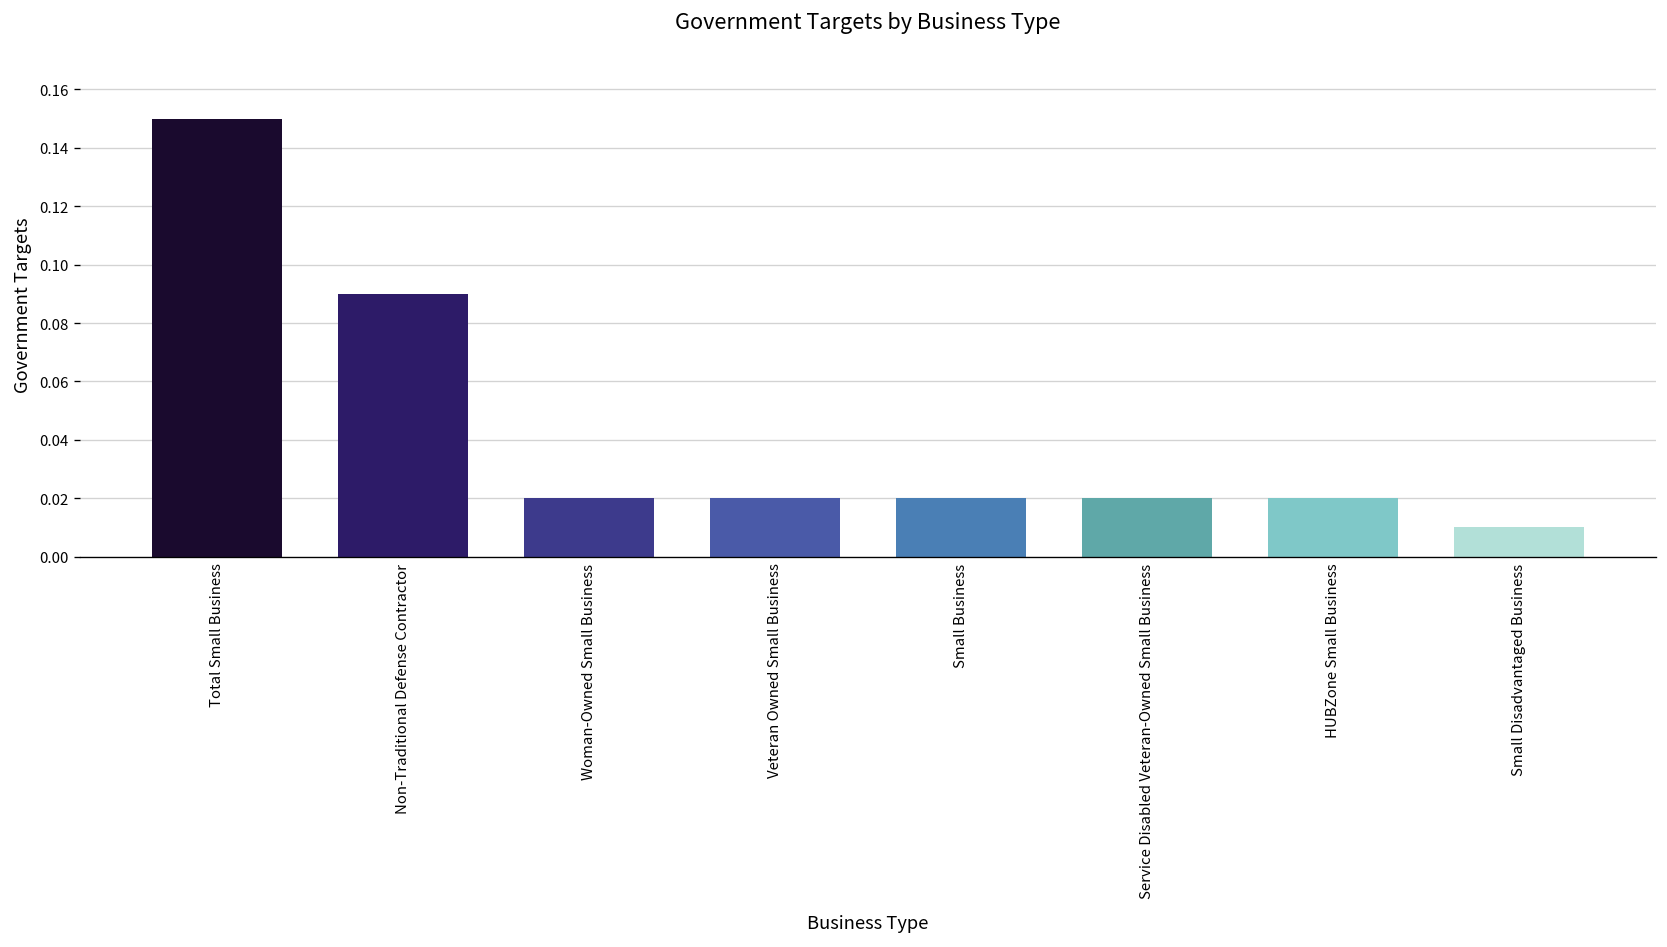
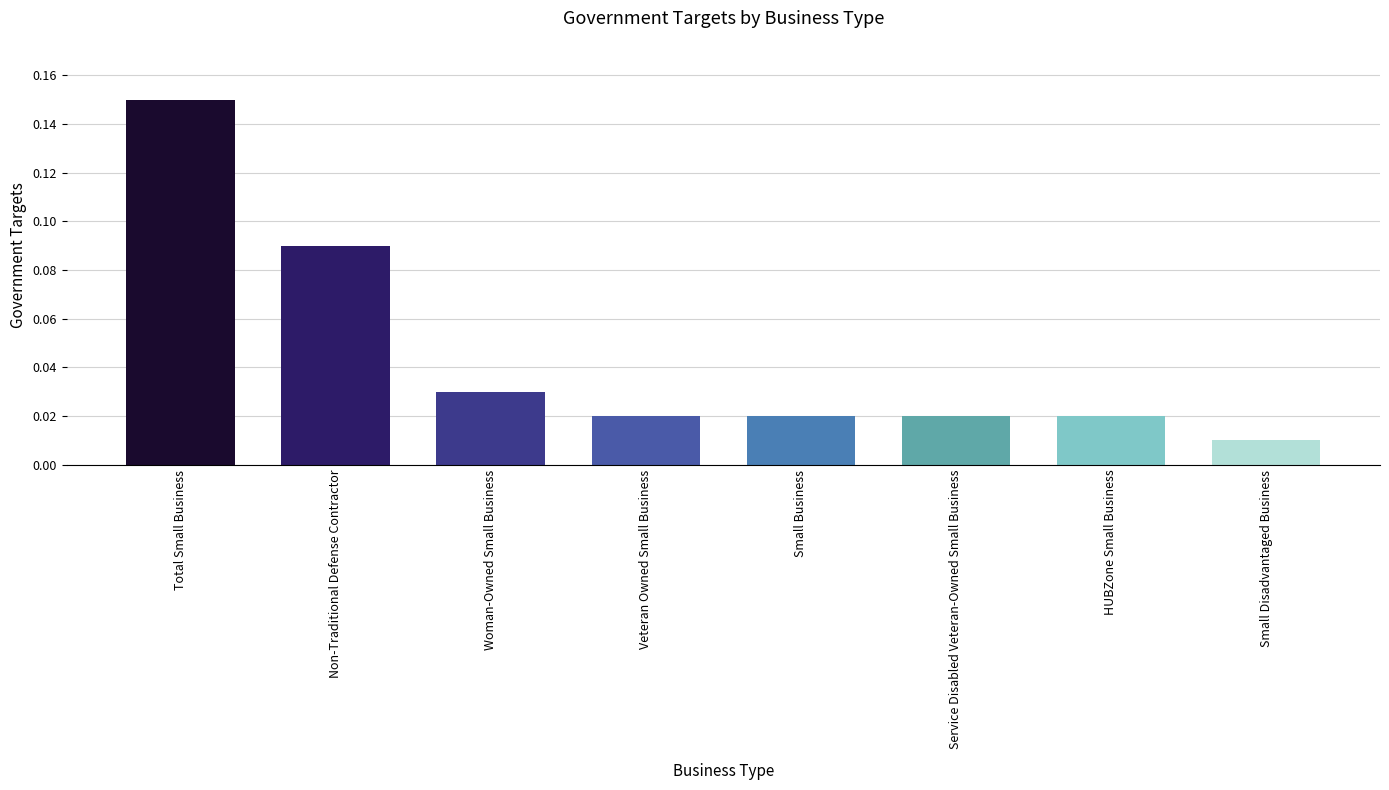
  {
    "Total Small Business": 0.15,
    "Non-Traditional Defense Contractor": 0.09,
-   "Woman-Owned Small Business": 0.02,
+   "Woman-Owned Small Business": 0.03,
    "Veteran Owned Small Business": 0.02,
    "Small Business": 0.02,
    "Service Disabled Veteran-Owned Small Business": 0.02,
    "HUBZone Small Business": 0.02,
    "Small Disadvantaged Business": 0.01
  }
